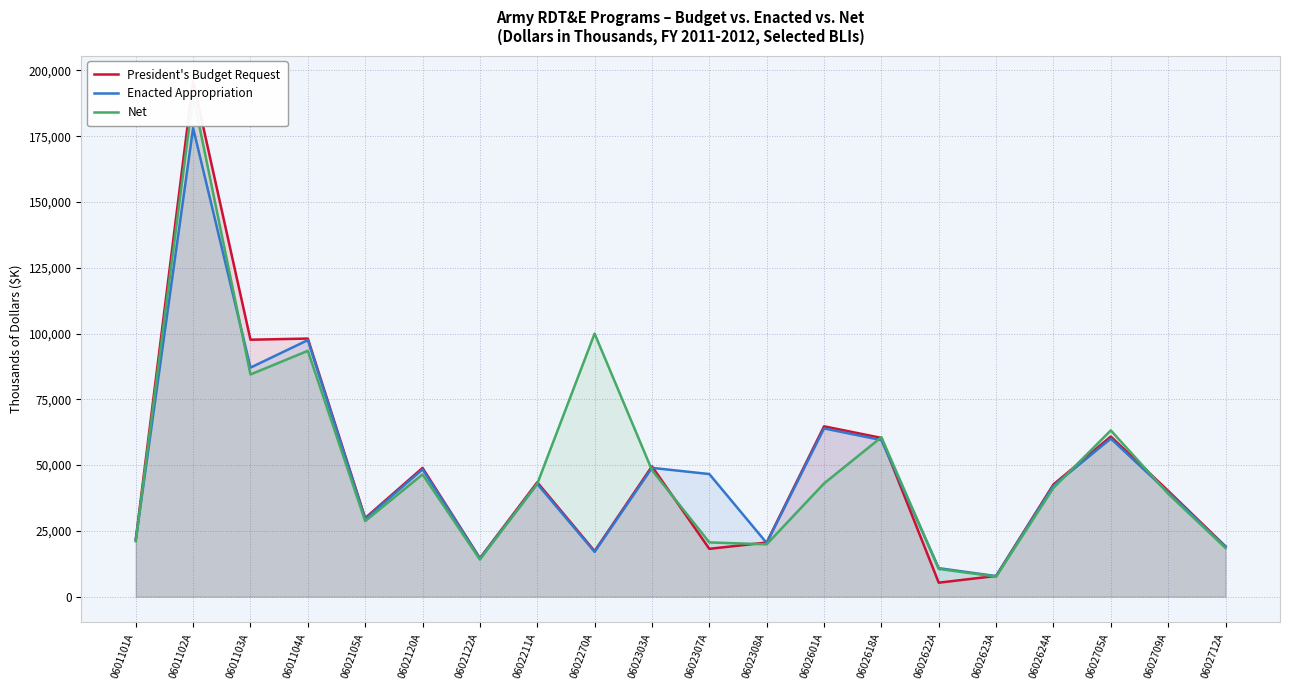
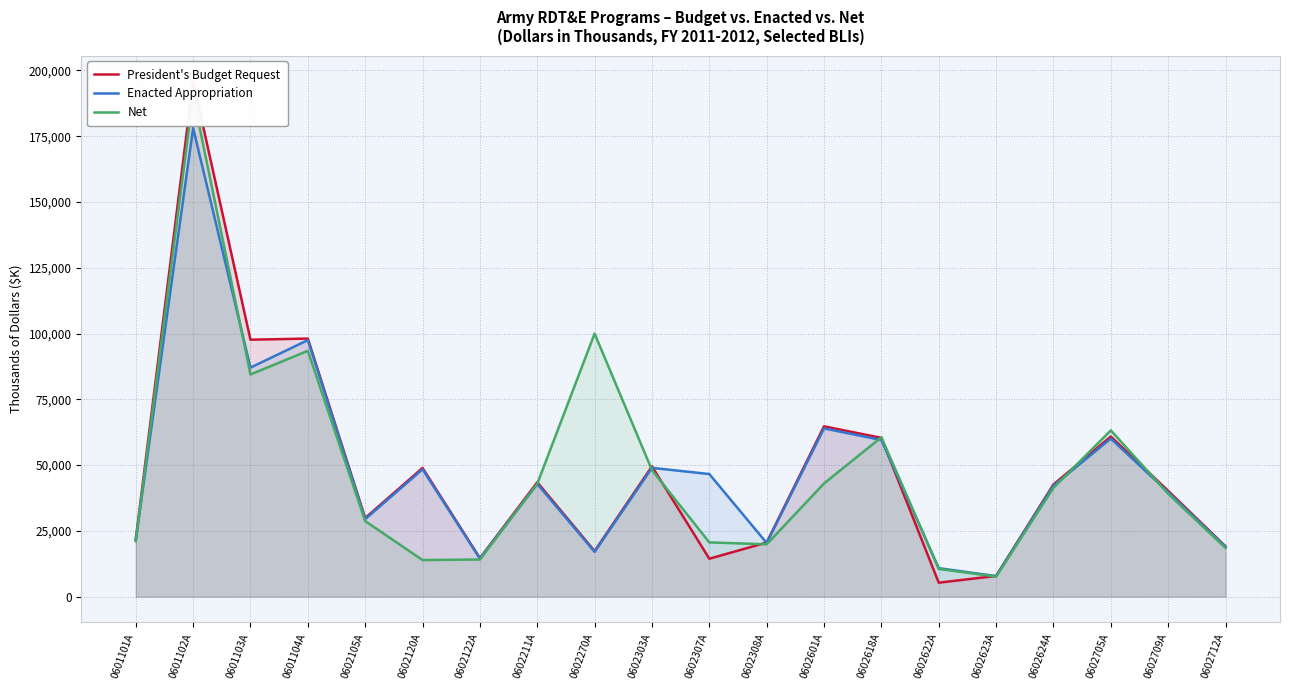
  {
    "President's Budget Request": {
      "0601103A": "98,000",
-     "0602307A": "18,000",
+     "0602307A": "14,000",
      "0602622A": "5,000"
    },
    "Enacted Appropriation": {
      "0601102A": "178,000",
      "0601103A": "87,000",
      "0602307A": "47,000"
    },
    "Net": {
      "0601103A": "84,000",
      "0601104A": "93,000",
-     "0602120A": "46,000",
+     "0602120A": "14,000",
      "0602270A": "100,000",
      "0602307A": "21,000",
      "0602601A": "43,000",
      "0602705A": "63,000"
    }
  }
